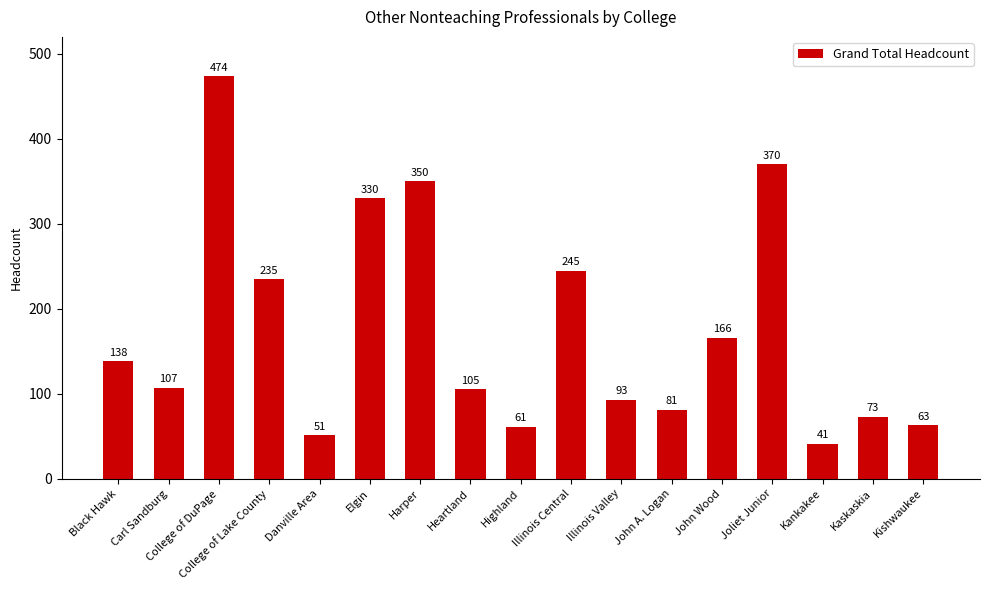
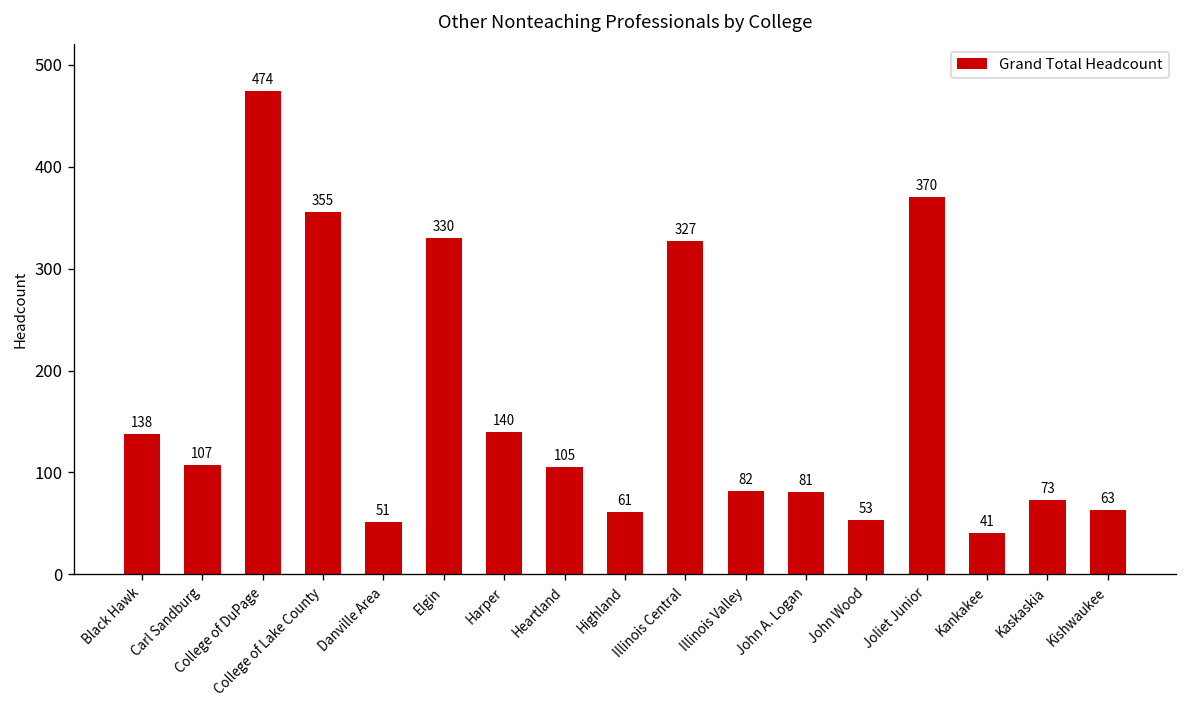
  {
    "Black Hawk": 138,
    "Carl Sandburg": 107,
    "College of DuPage": 474,
-   "College of Lake County": 235,
+   "College of Lake County": 355,
    "Danville Area": 51,
    "Elgin": 330,
-   "Harper": 350,
+   "Harper": 140,
    "Heartland": 105,
    "Highland": 61,
-   "Illinois Central": 245,
-   "Illinois Valley": 93,
+   "Illinois Central": 327,
+   "Illinois Valley": 82,
    "John A. Logan": 81,
-   "John Wood": 166,
+   "John Wood": 53,
    "Joliet Junior": 370,
    "Kankakee": 41,
    "Kaskaskia": 73,
    "Kishwaukee": 63
  }
